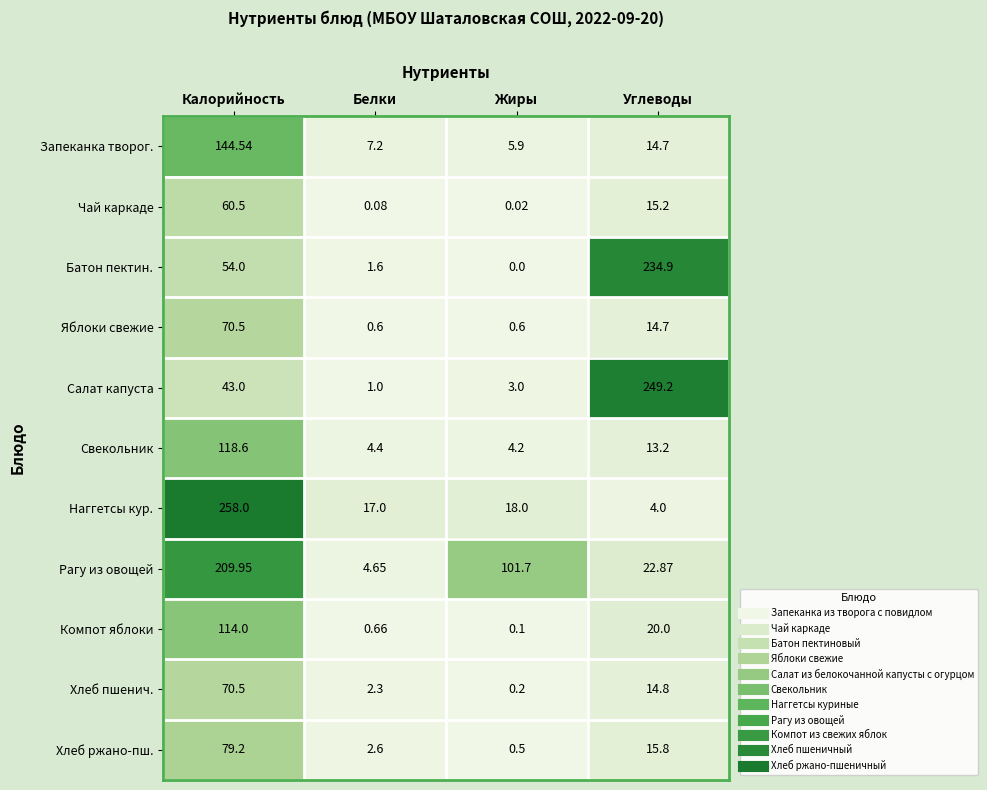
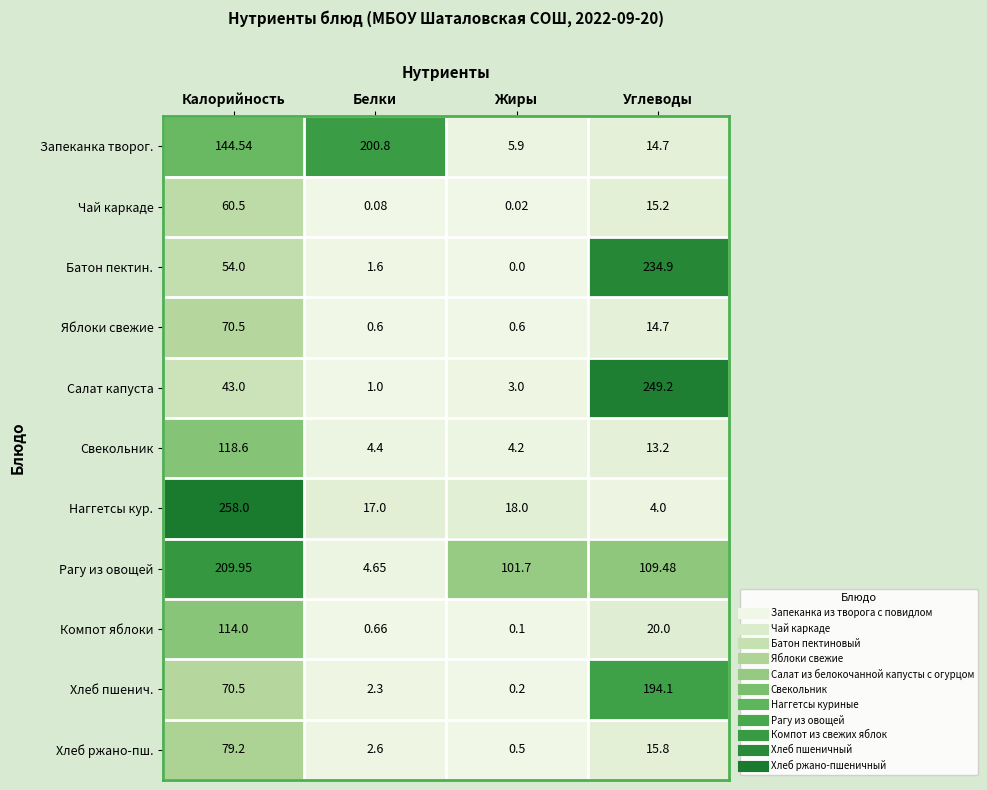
  {
    "Запеканка творог.": {
      "Калорийность": 144.54,
-     "Белки": 7.2,
+     "Белки": 200.8,
      "Жиры": 5.9,
      "Углеводы": 14.7
    },
    "Чай каркаде": {
      "Калорийность": 60.5,
      "Белки": 0.08,
      "Жиры": 0.02,
      "Углеводы": 15.2
    },
    "Батон пектин.": {
      "Калорийность": 54.0,
      "Белки": 1.6,
      "Жиры": 0.0,
      "Углеводы": 234.9
    },
    "Яблоки свежие": {
      "Калорийность": 70.5,
      "Белки": 0.6,
      "Жиры": 0.6,
      "Углеводы": 14.7
    },
    "Салат капуста": {
      "Калорийность": 43.0,
      "Белки": 1.0,
      "Жиры": 3.0,
      "Углеводы": 249.2
    },
    "Свекольник": {
      "Калорийность": 118.6,
      "Белки": 4.4,
      "Жиры": 4.2,
      "Углеводы": 13.2
    },
    "Наггетсы кур.": {
      "Калорийность": 258.0,
      "Белки": 17.0,
      "Жиры": 18.0,
      "Углеводы": 4.0
    },
    "Рагу из овощей": {
      "Калорийность": 209.95,
      "Белки": 4.65,
      "Жиры": 101.7,
-     "Углеводы": 22.87
+     "Углеводы": 109.48
    },
    "Компот яблоки": {
      "Калорийность": 114.0,
      "Белки": 0.66,
      "Жиры": 0.1,
      "Углеводы": 20.0
    },
    "Хлеб пшенич.": {
      "Калорийность": 70.5,
      "Белки": 2.3,
      "Жиры": 0.2,
-     "Углеводы": 14.8
+     "Углеводы": 194.1
    },
    "Хлеб ржано-пш.": {
      "Калорийность": 79.2,
      "Белки": 2.6,
      "Жиры": 0.5,
      "Углеводы": 15.8
    }
  }
